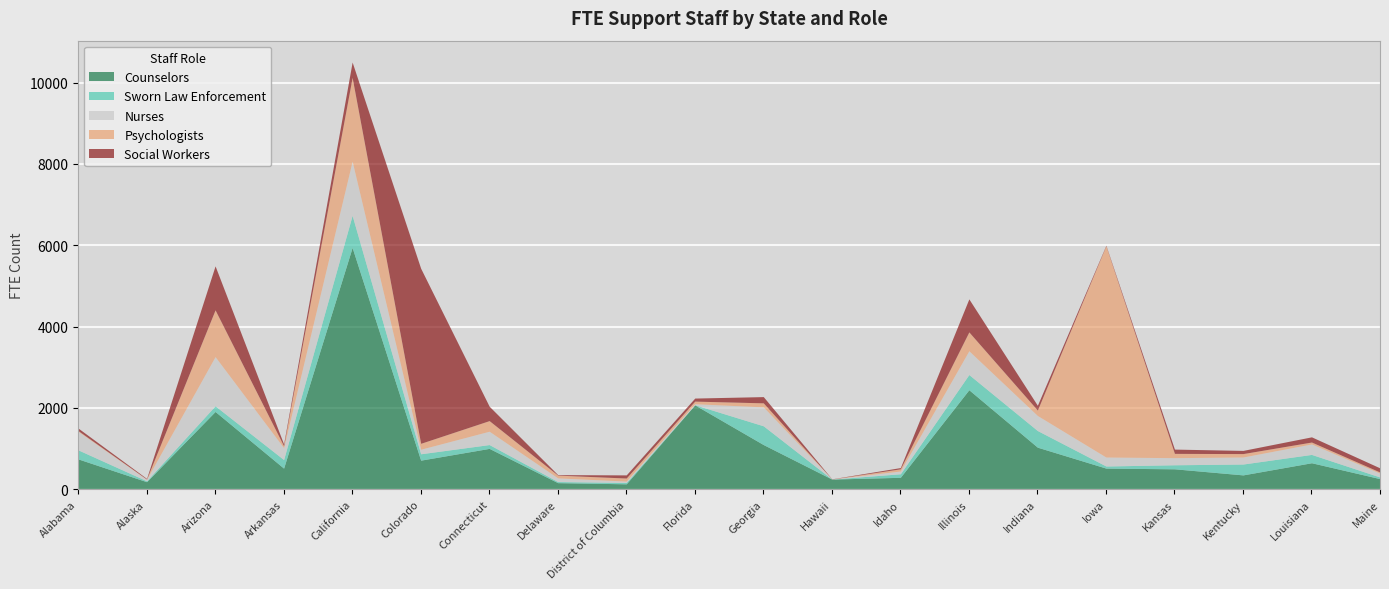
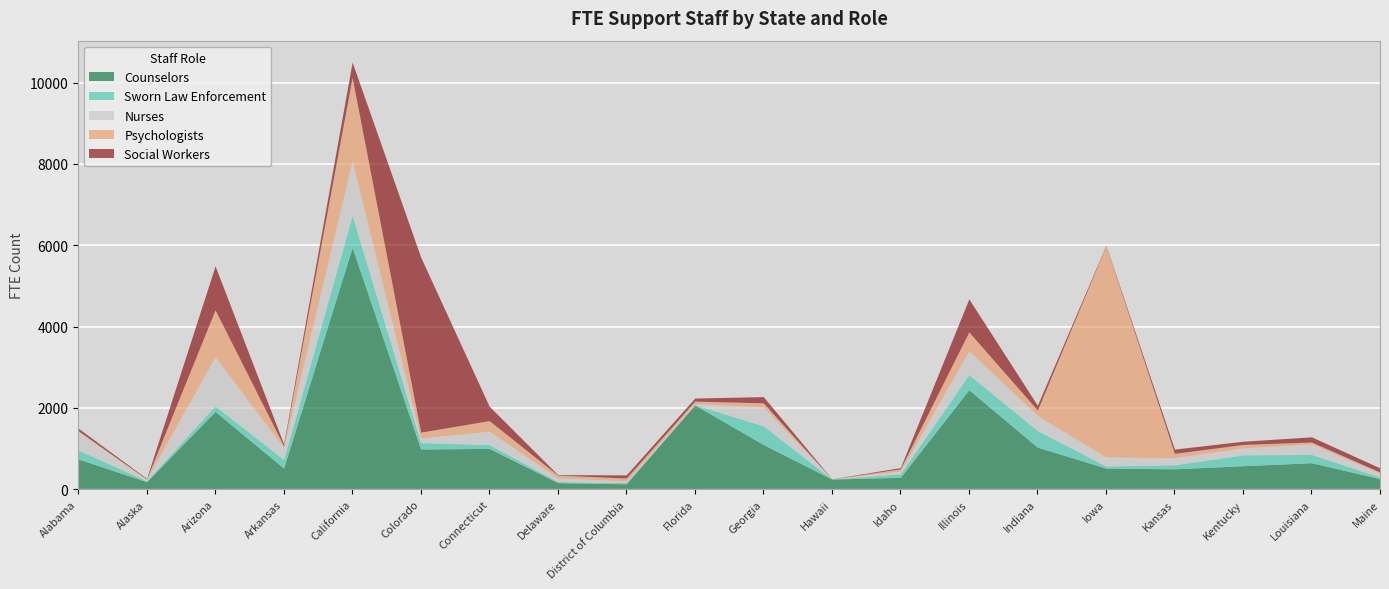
  {
    "Counselors": {
      "Alabama": 700,
      "Arizona": 1900,
      "Arkansas": 500,
      "California": 5900,
-     "Colorado": 700,
+     "Colorado": 1000,
      "Connecticut": 1000,
      "Georgia": 1100,
      "Idaho": 300,
      "Illinois": 2400,
      "Indiana": 1000,
      "Kansas": 500,
-     "Kentucky": 400,
+     "Kentucky": 600,
      "Louisiana": 700
    },
    "Sworn Law Enforcement": {
      "Alabama": 200,
      "Arizona": 100,
      "Arkansas": 200,
      "California": 800,
      "Colorado": 200,
      "Connecticut": 100,
      "Georgia": 500,
      "Idaho": 100,
      "Illinois": 400,
      "Indiana": 400,
      "Kansas": 100,
      "Kentucky": 300,
      "Louisiana": 200
    },
    "Nurses": {
      "Arizona": 1200,
      "California": 1300,
      "Colorado": 100,
      "Connecticut": 300,
      "Delaware": 100,
      "Georgia": 500,
      "Illinois": 600,
      "Indiana": 400,
      "Iowa": 200,
      "Kansas": 200,
      "Kentucky": 200
    },
    "Psychologists": {
      "Arizona": 1100,
      "California": 2100,
      "Colorado": 100,
      "Connecticut": 300,
      "District of Columbia": 100,
      "Florida": 100,
      "Georgia": 100,
      "Illinois": 500,
      "Indiana": 100,
      "Kansas": 100,
      "Kentucky": 100
    },
    "Social Workers": {
      "Alabama": 100,
      "Arizona": 1100,
      "California": 400,
      "Colorado": 4300,
      "Connecticut": 400,
      "District of Columbia": 100,
      "Florida": 100,
      "Georgia": 200,
      "Illinois": 800,
      "Indiana": 100,
      "Kansas": 100,
      "Kentucky": 100,
      "Louisiana": 100,
      "Maine": 100
    }
  }
